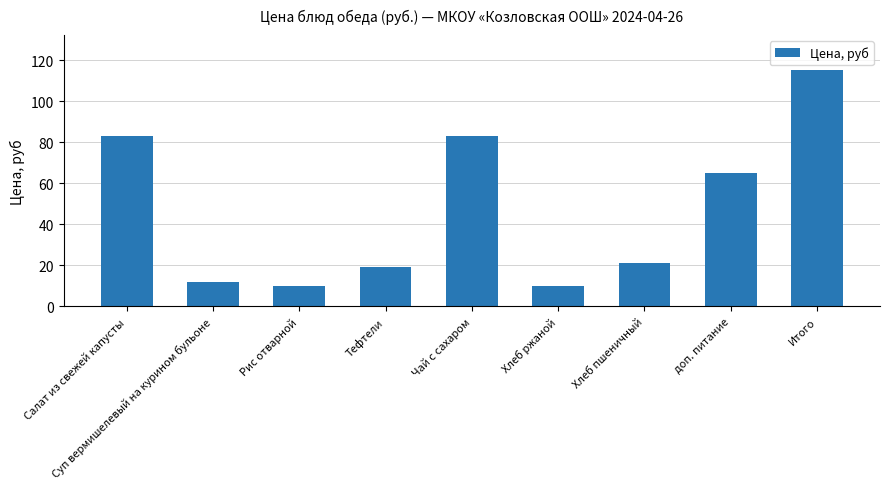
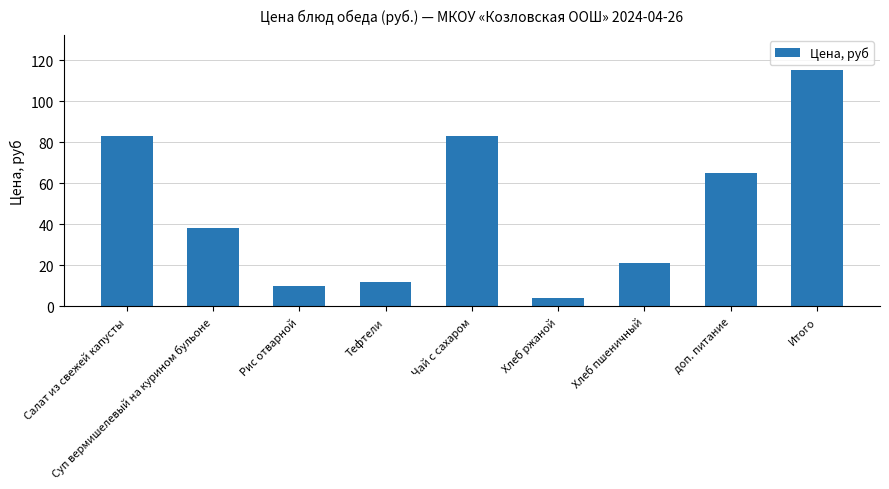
  {
    "Салат из свежей капусты": 83,
-   "Суп вермишелевый на курином бульоне": 12,
+   "Суп вермишелевый на курином бульоне": 38,
    "Рис отварной": 10,
-   "Тефтели": 19,
+   "Тефтели": 12,
    "Чай с сахаром": 83,
-   "Хлеб ржаной": 10,
+   "Хлеб ржаной": 4,
    "Хлеб пшеничный": 21,
    "доп. питание": 65,
    "Итого": 115
  }
